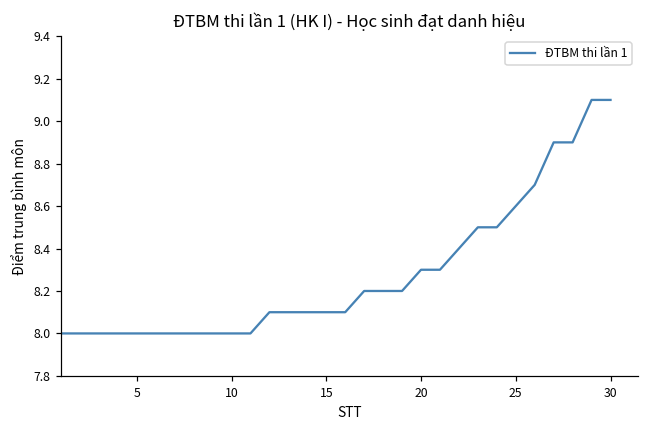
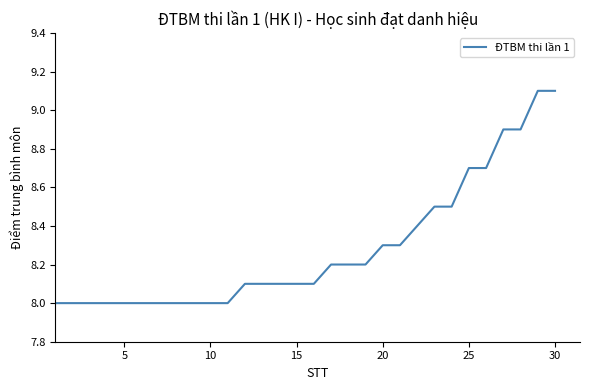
  {
    "5": 8.0,
    "10": 8.0,
    "15": 8.1,
    "20": 8.3,
-   "25": 8.6,
+   "25": 8.7,
    "30": 9.1
  }
